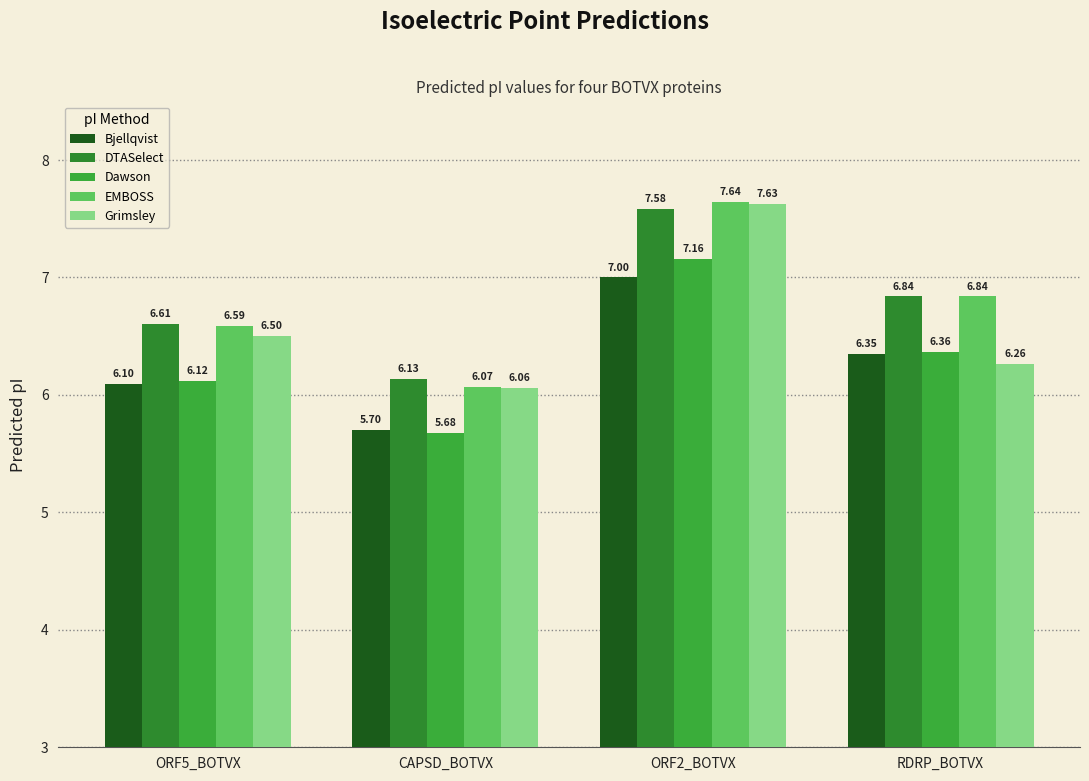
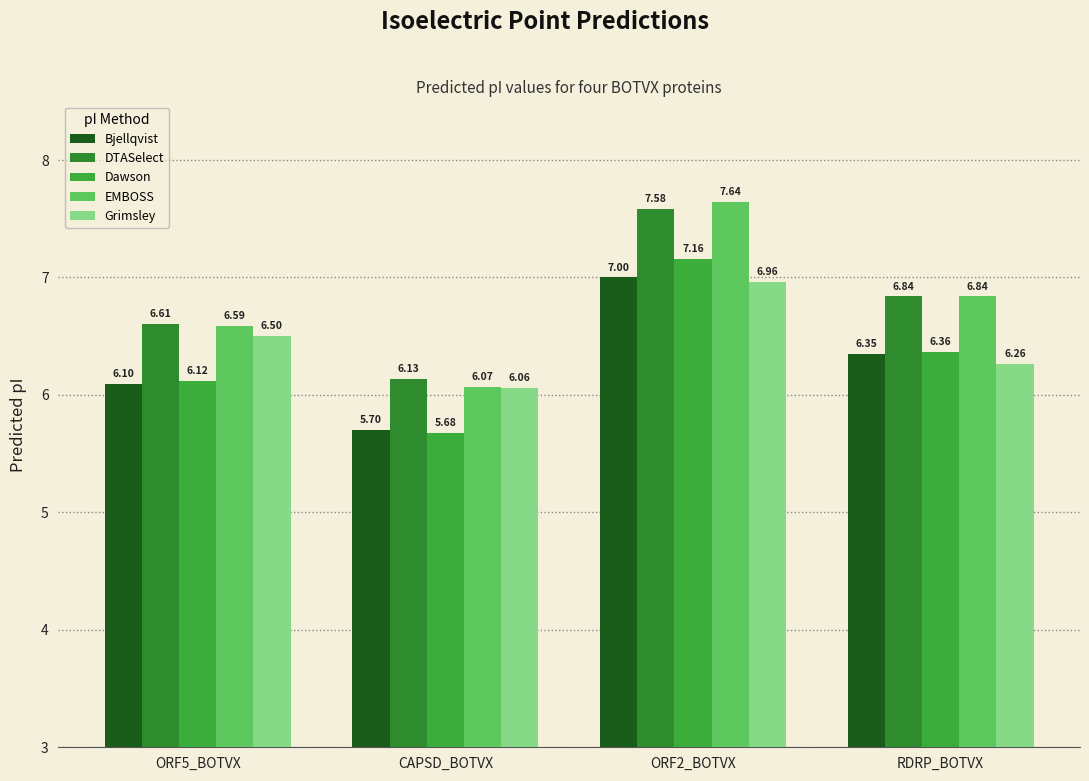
  {
    "Grimsley": {
      "ORF5_BOTVX": 6.50,
      "CAPSD_BOTVX": 6.06,
-     "ORF2_BOTVX": 7.63,
+     "ORF2_BOTVX": 6.96,
      "RDRP_BOTVX": 6.26
    }
  }
